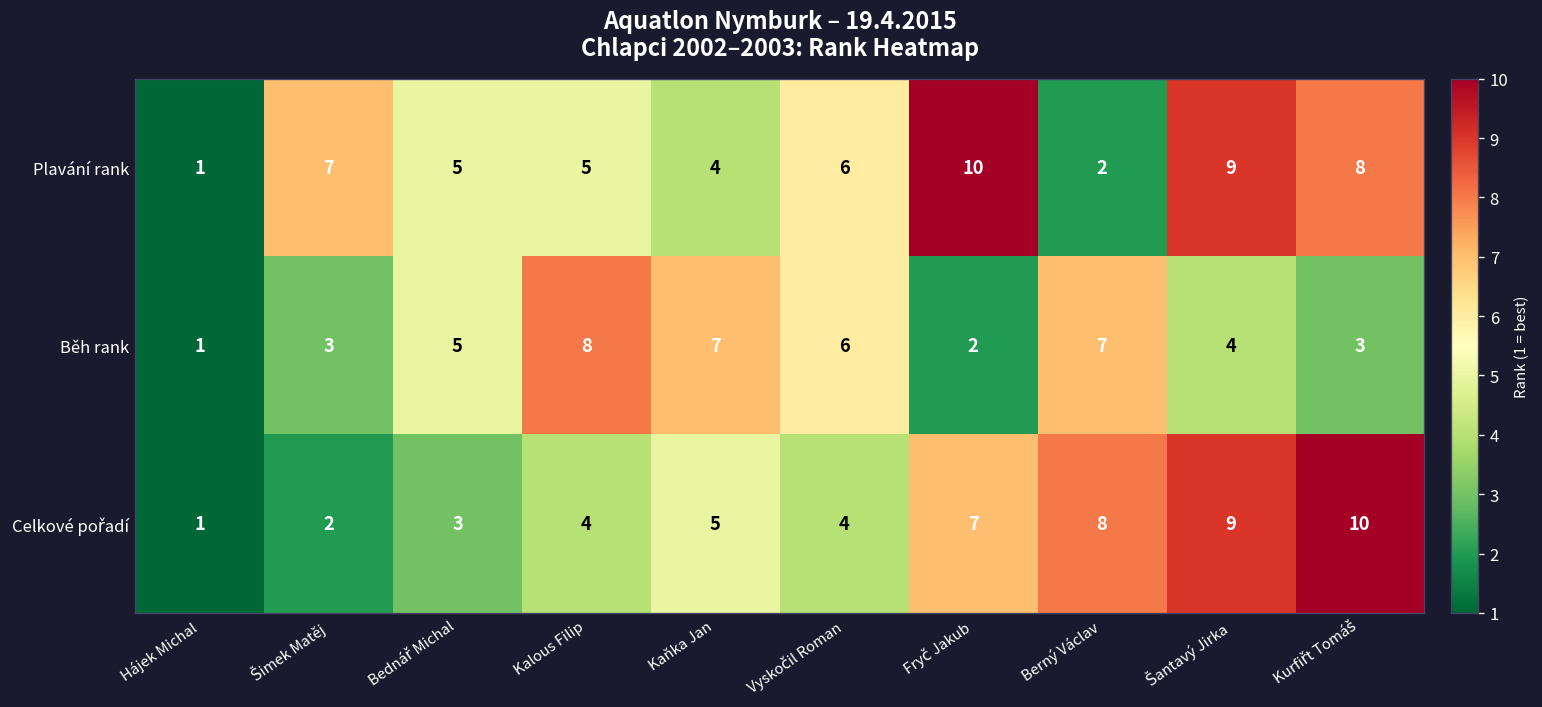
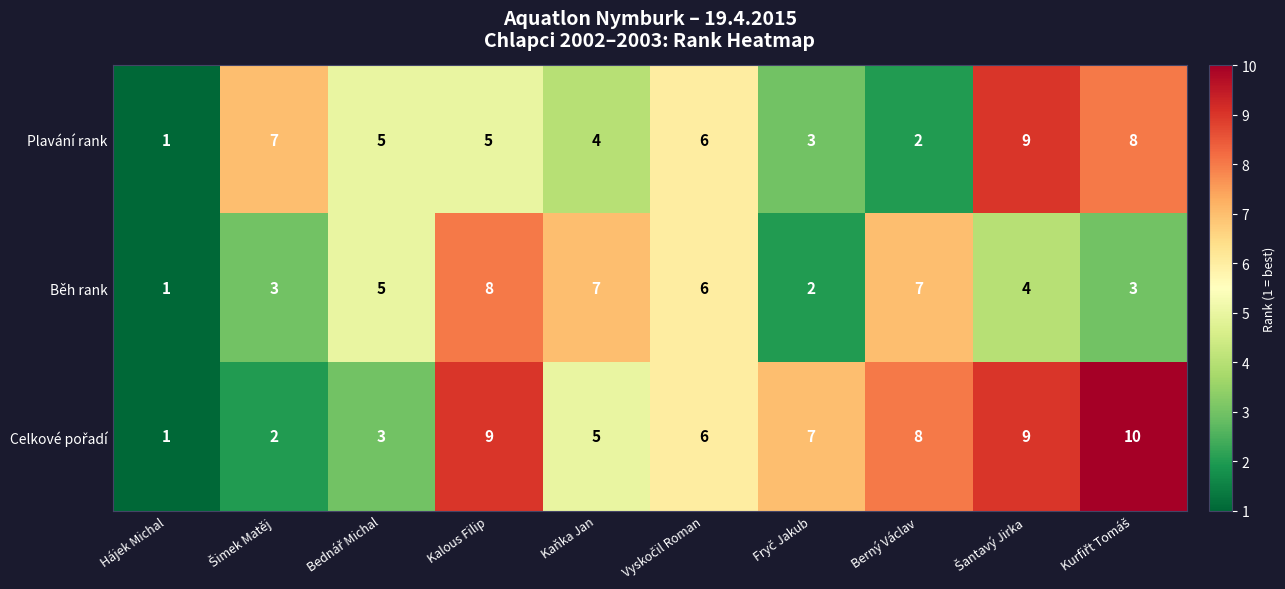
  {
    "Plavání rank": {
      "Hájek Michal": 1,
      "Šimek Matěj": 7,
      "Bednář Michal": 5,
      "Kalous Filip": 5,
      "Kaňka Jan": 4,
      "Vyskočil Roman": 6,
-     "Fryč Jakub": 10,
+     "Fryč Jakub": 3,
      "Berný Václav": 2,
      "Šantavý Jirka": 9,
      "Kurfiřt Tomáš": 8
    },
    "Běh rank": {
      "Hájek Michal": 1,
      "Šimek Matěj": 3,
      "Bednář Michal": 5,
      "Kalous Filip": 8,
      "Kaňka Jan": 7,
      "Vyskočil Roman": 6,
      "Fryč Jakub": 2,
      "Berný Václav": 7,
      "Šantavý Jirka": 4,
      "Kurfiřt Tomáš": 3
    },
    "Celkové pořadí": {
      "Hájek Michal": 1,
      "Šimek Matěj": 2,
      "Bednář Michal": 3,
-     "Kalous Filip": 4,
+     "Kalous Filip": 9,
      "Kaňka Jan": 5,
-     "Vyskočil Roman": 4,
+     "Vyskočil Roman": 6,
      "Fryč Jakub": 7,
      "Berný Václav": 8,
      "Šantavý Jirka": 9,
      "Kurfiřt Tomáš": 10
    }
  }
